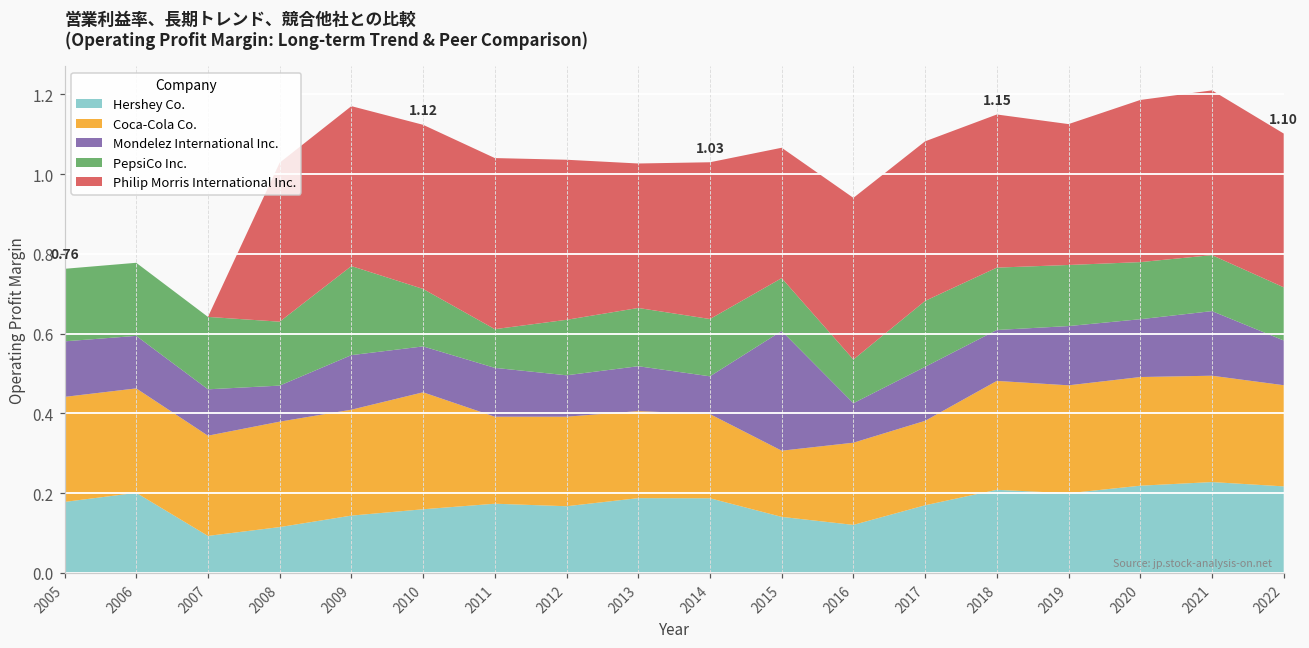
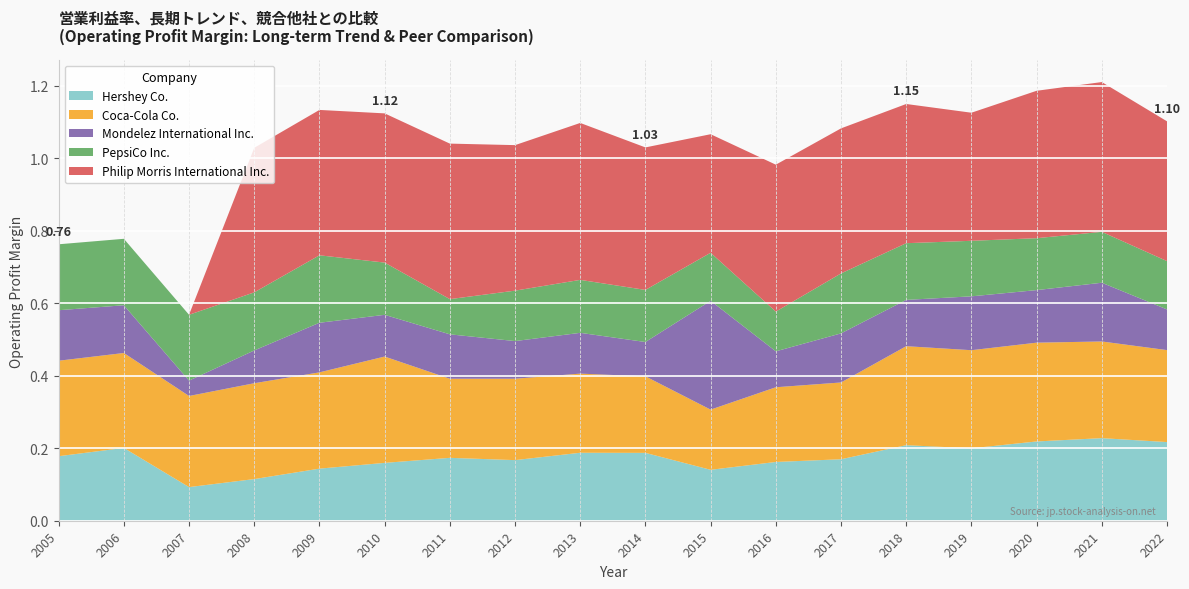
  {
    "Hershey Co.": {
      "2005": 0.18,
      "2006": 0.20,
      "2007": 0.09,
      "2008": 0.11,
      "2009": 0.14,
      "2010": 0.16,
      "2011": 0.17,
      "2012": 0.17,
      "2013": 0.19,
      "2014": 0.19,
      "2015": 0.14,
-     "2016": 0.12,
+     "2016": 0.16,
      "2017": 0.17,
      "2018": 0.21,
      "2019": 0.20,
      "2020": 0.22,
      "2021": 0.23,
      "2022": 0.22
    },
    "Coca-Cola Co.": {
      "2005": 0.26,
      "2006": 0.26,
      "2007": 0.25,
      "2008": 0.26,
      "2009": 0.27,
      "2010": 0.29,
      "2011": 0.22,
      "2012": 0.22,
      "2013": 0.22,
      "2014": 0.21,
      "2015": 0.17,
      "2016": 0.21,
      "2017": 0.21,
      "2018": 0.27,
      "2019": 0.27,
      "2020": 0.27,
      "2021": 0.27,
      "2022": 0.25
    },
    "Mondelez International Inc.": {
      "2005": 0.14,
      "2006": 0.13,
-     "2007": 0.12,
+     "2007": 0.04,
      "2008": 0.09,
      "2009": 0.14,
      "2010": 0.12,
      "2011": 0.12,
      "2012": 0.10,
      "2013": 0.11,
      "2014": 0.09,
      "2015": 0.30,
      "2016": 0.10,
      "2017": 0.14,
      "2018": 0.13,
      "2019": 0.15,
      "2020": 0.14,
      "2021": 0.16,
      "2022": 0.11
    },
    "PepsiCo Inc.": {
      "2008": 0.16,
-     "2009": 0.22,
+     "2009": 0.19,
      "2010": 0.14,
      "2011": 0.10,
      "2012": 0.14,
      "2013": 0.15,
      "2014": 0.14,
      "2015": 0.13,
      "2016": 0.11,
      "2017": 0.17,
      "2018": 0.16,
      "2019": 0.15,
      "2020": 0.14,
      "2021": 0.14,
      "2022": 0.13
    },
    "Philip Morris International Inc.": {
      "2009": 0.40,
      "2011": 0.43,
      "2012": 0.40,
-     "2013": 0.36,
+     "2013": 0.43,
      "2015": 0.33,
      "2016": 0.41,
      "2017": 0.40,
      "2019": 0.35,
      "2020": 0.41,
      "2021": 0.41
    }
  }
